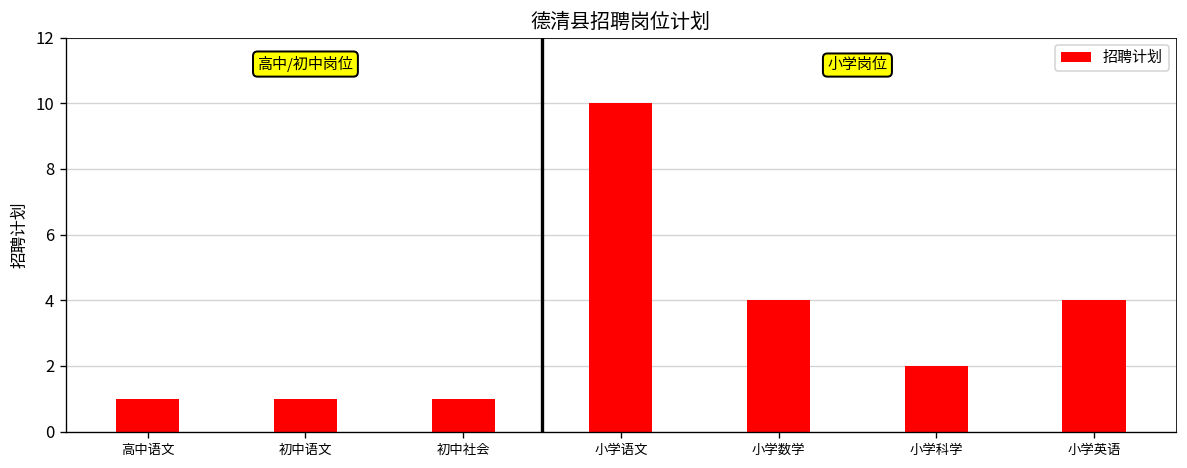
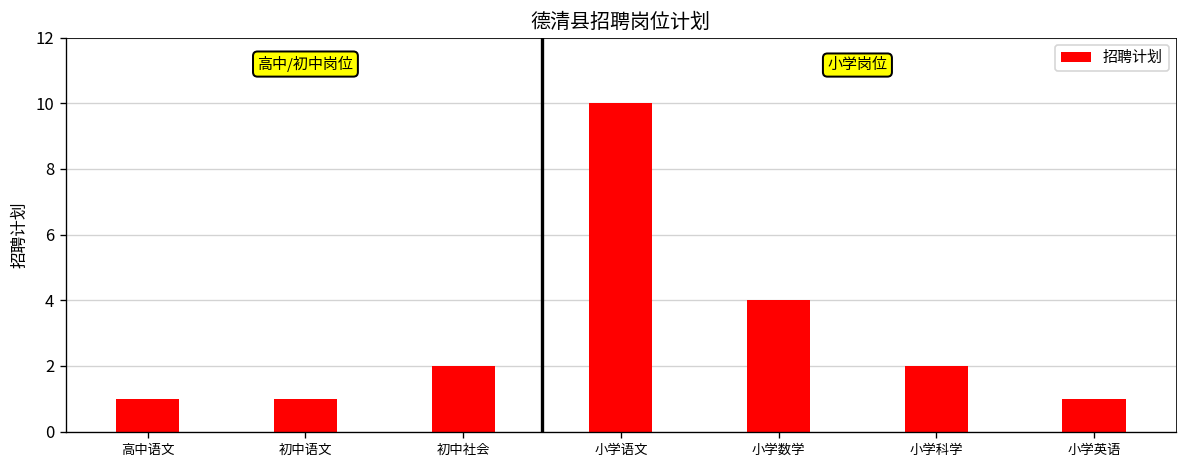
  {
    "高中语文": 1,
    "初中语文": 1,
-   "初中社会": 1,
+   "初中社会": 2,
    "小学语文": 10,
    "小学数学": 4,
    "小学科学": 2,
-   "小学英语": 4
+   "小学英语": 1
  }
